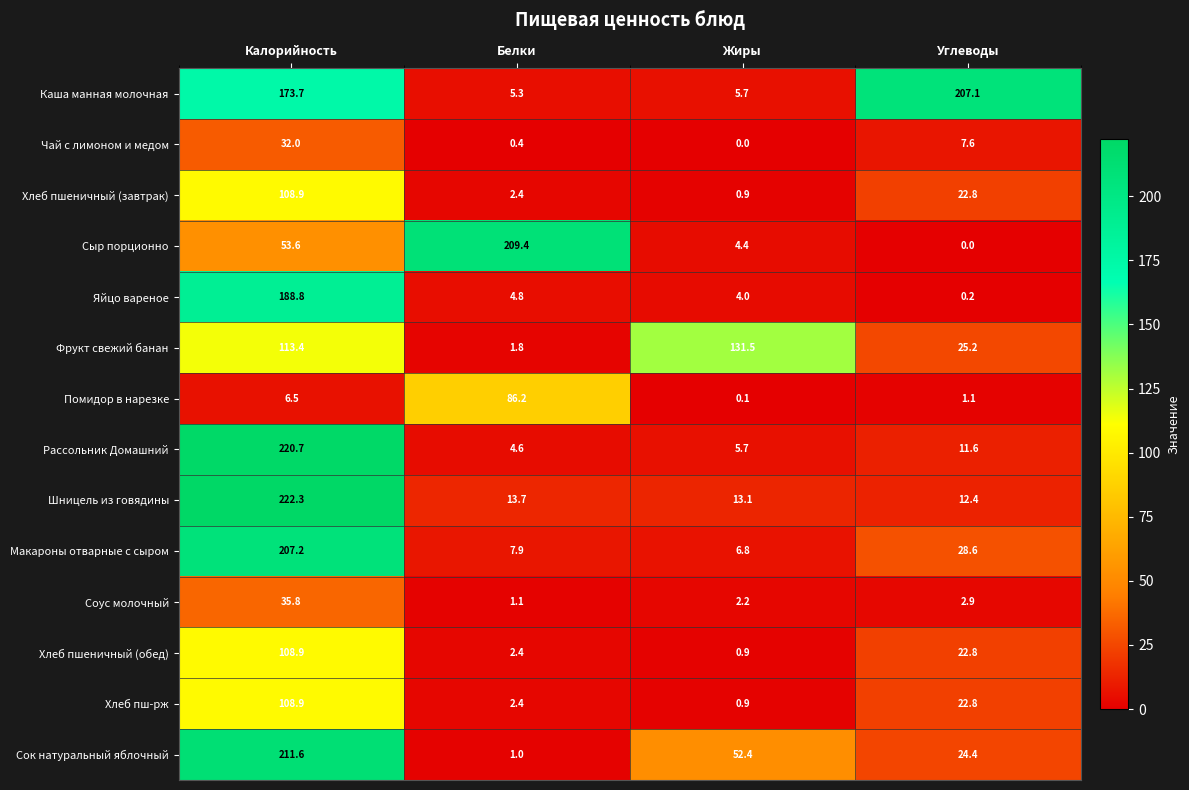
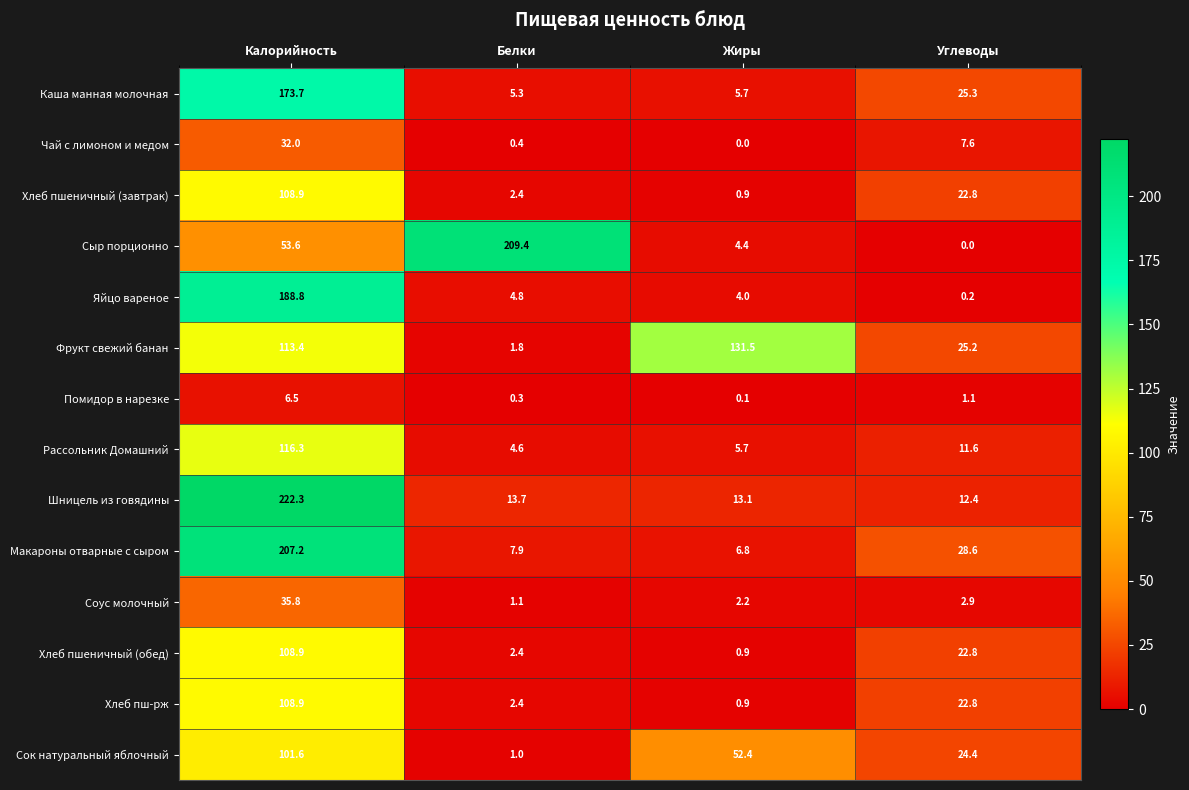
  {
    "Каша манная молочная": {
      "Калорийность": 173.7,
      "Белки": 5.3,
      "Жиры": 5.7,
-     "Углеводы": 207.1
+     "Углеводы": 25.3
    },
    "Чай с лимоном и медом": {
      "Калорийность": 32.0,
      "Белки": 0.4,
      "Жиры": 0.0,
      "Углеводы": 7.6
    },
    "Хлеб пшеничный (завтрак)": {
      "Калорийность": 108.9,
      "Белки": 2.4,
      "Жиры": 0.9,
      "Углеводы": 22.8
    },
    "Сыр порционно": {
      "Калорийность": 53.6,
      "Белки": 209.4,
      "Жиры": 4.4,
      "Углеводы": 0.0
    },
    "Яйцо вареное": {
      "Калорийность": 188.8,
      "Белки": 4.8,
      "Жиры": 4.0,
      "Углеводы": 0.2
    },
    "Фрукт свежий банан": {
      "Калорийность": 113.4,
      "Белки": 1.8,
      "Жиры": 131.5,
      "Углеводы": 25.2
    },
    "Помидор в нарезке": {
      "Калорийность": 6.5,
-     "Белки": 86.2,
+     "Белки": 0.3,
      "Жиры": 0.1,
      "Углеводы": 1.1
    },
    "Рассольник Домашний": {
-     "Калорийность": 220.7,
+     "Калорийность": 116.3,
      "Белки": 4.6,
      "Жиры": 5.7,
      "Углеводы": 11.6
    },
    "Шницель из говядины": {
      "Калорийность": 222.3,
      "Белки": 13.7,
      "Жиры": 13.1,
      "Углеводы": 12.4
    },
    "Макароны отварные с сыром": {
      "Калорийность": 207.2,
      "Белки": 7.9,
      "Жиры": 6.8,
      "Углеводы": 28.6
    },
    "Соус молочный": {
      "Калорийность": 35.8,
      "Белки": 1.1,
      "Жиры": 2.2,
      "Углеводы": 2.9
    },
    "Хлеб пшеничный (обед)": {
      "Калорийность": 108.9,
      "Белки": 2.4,
      "Жиры": 0.9,
      "Углеводы": 22.8
    },
    "Хлеб пш-рж": {
      "Калорийность": 108.9,
      "Белки": 2.4,
      "Жиры": 0.9,
      "Углеводы": 22.8
    },
    "Сок натуральный яблочный": {
-     "Калорийность": 211.6,
+     "Калорийность": 101.6,
      "Белки": 1.0,
      "Жиры": 52.4,
      "Углеводы": 24.4
    }
  }
